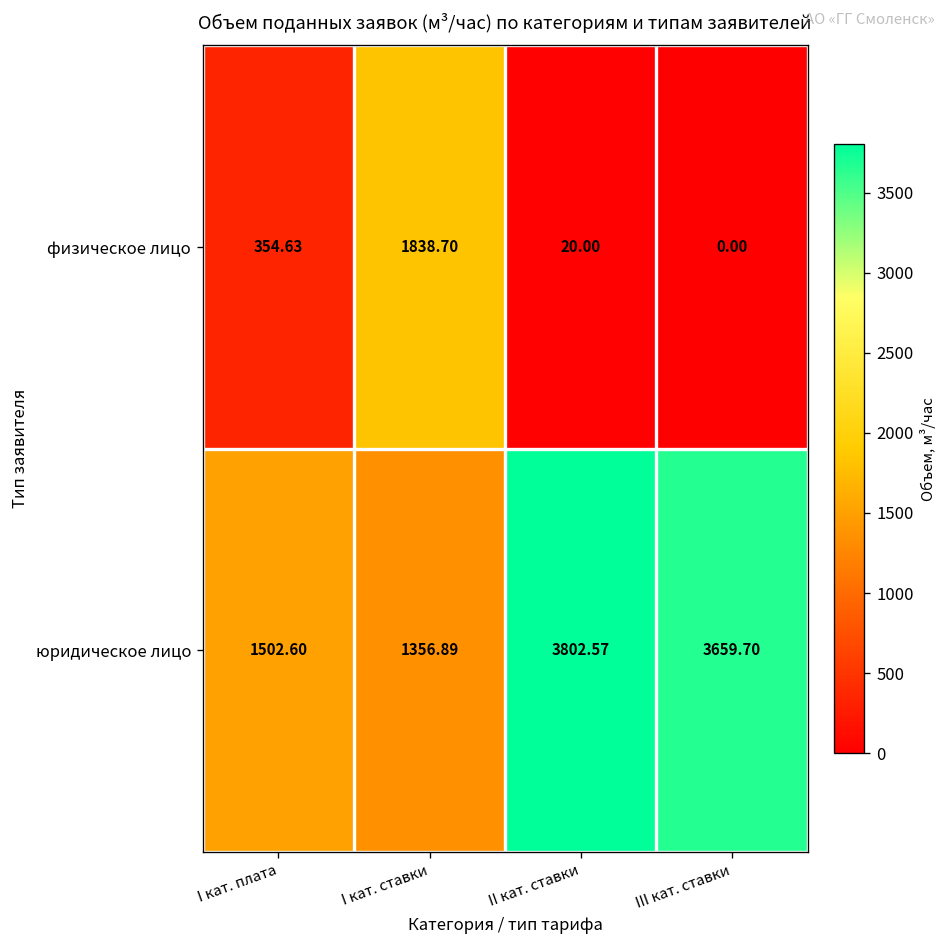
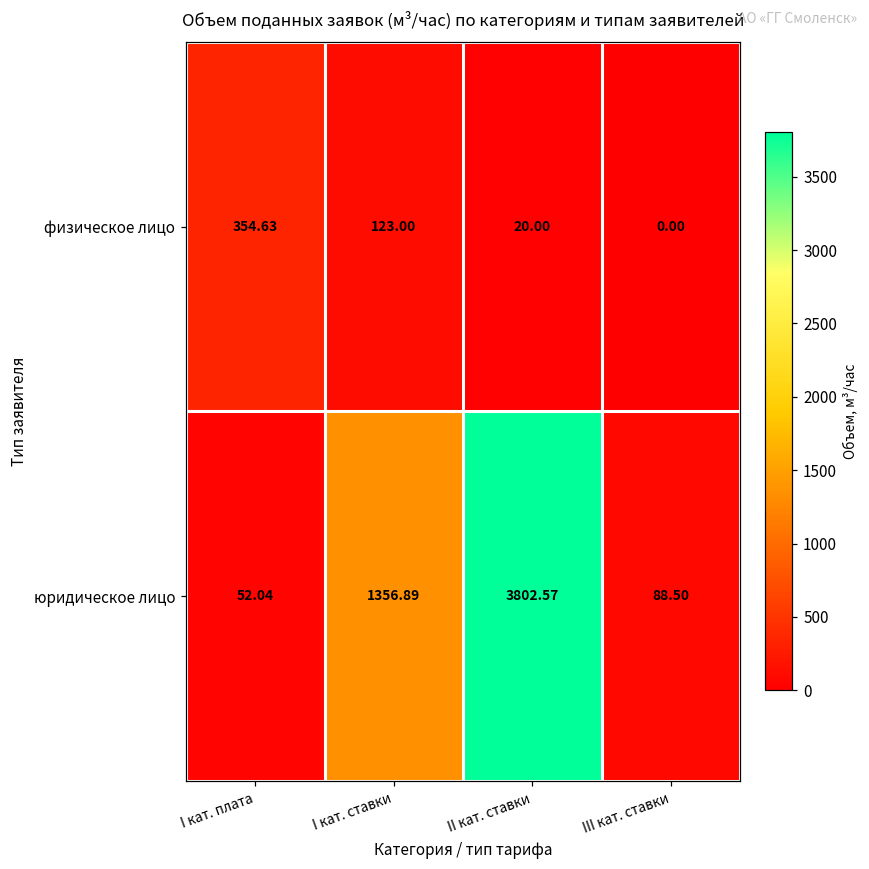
  {
    "физическое лицо": {
      "I кат. плата": 354.63,
-     "I кат. ставки": 1838.70,
+     "I кат. ставки": 123.00,
      "II кат. ставки": 20.00,
      "III кат. ставки": 0.00
    },
    "юридическое лицо": {
-     "I кат. плата": 1502.60,
+     "I кат. плата": 52.04,
      "I кат. ставки": 1356.89,
      "II кат. ставки": 3802.57,
-     "III кат. ставки": 3659.70
+     "III кат. ставки": 88.50
    }
  }
